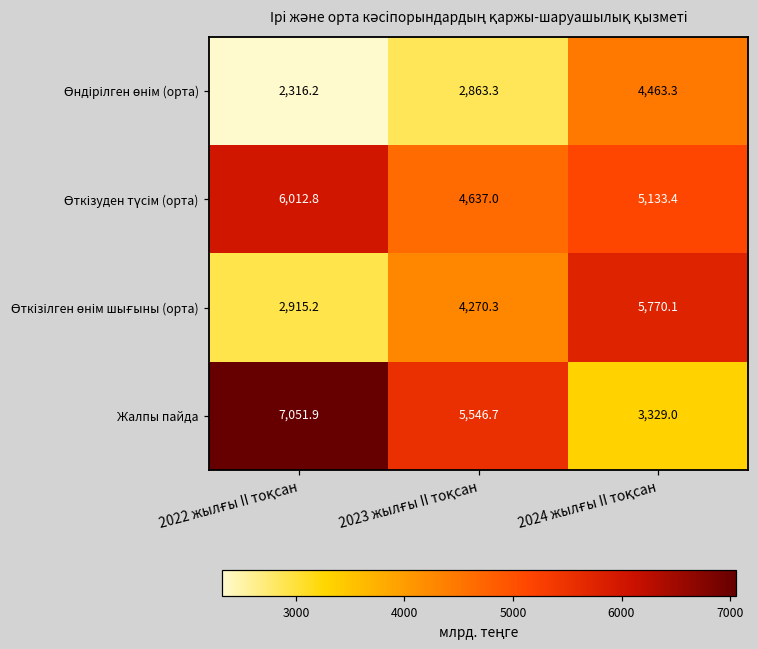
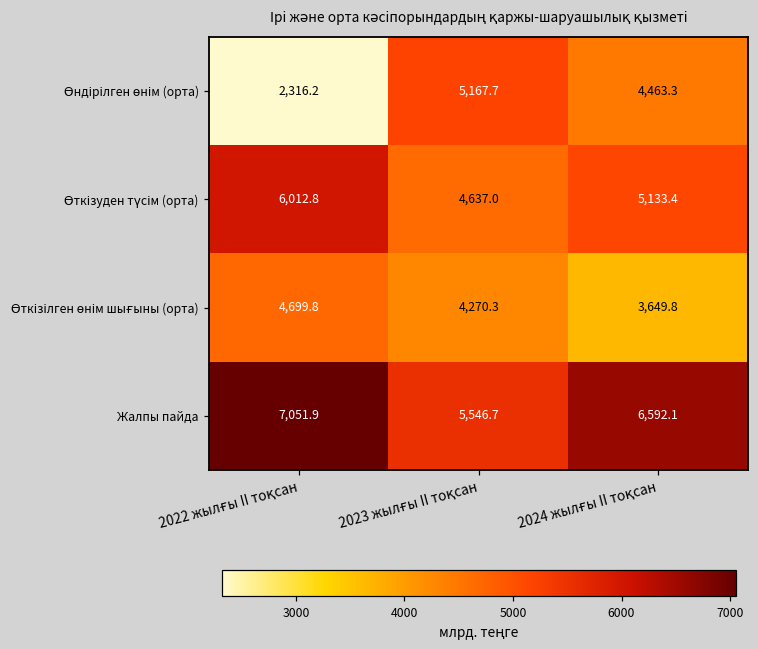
  {
    "Өндірілген өнім (орта)": {
      "2022 жылғы II тоқсан": "2,316.2",
-     "2023 жылғы II тоқсан": "2,863.3",
+     "2023 жылғы II тоқсан": "5,167.7",
      "2024 жылғы II тоқсан": "4,463.3"
    },
    "Өткізуден түсім (орта)": {
      "2022 жылғы II тоқсан": "6,012.8",
      "2023 жылғы II тоқсан": "4,637.0",
      "2024 жылғы II тоқсан": "5,133.4"
    },
    "Өткізілген өнім шығыны (орта)": {
-     "2022 жылғы II тоқсан": "2,915.2",
+     "2022 жылғы II тоқсан": "4,699.8",
      "2023 жылғы II тоқсан": "4,270.3",
-     "2024 жылғы II тоқсан": "5,770.1"
+     "2024 жылғы II тоқсан": "3,649.8"
    },
    "Жалпы пайда": {
      "2022 жылғы II тоқсан": "7,051.9",
      "2023 жылғы II тоқсан": "5,546.7",
-     "2024 жылғы II тоқсан": "3,329.0"
+     "2024 жылғы II тоқсан": "6,592.1"
    }
  }
